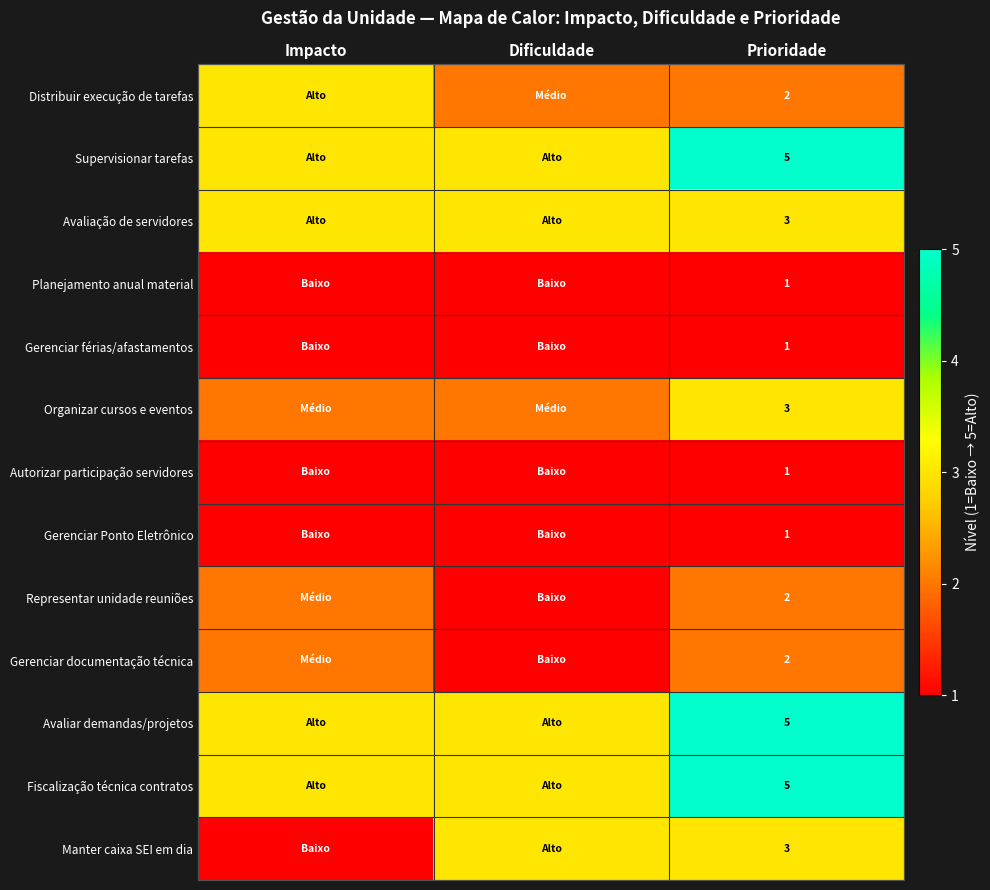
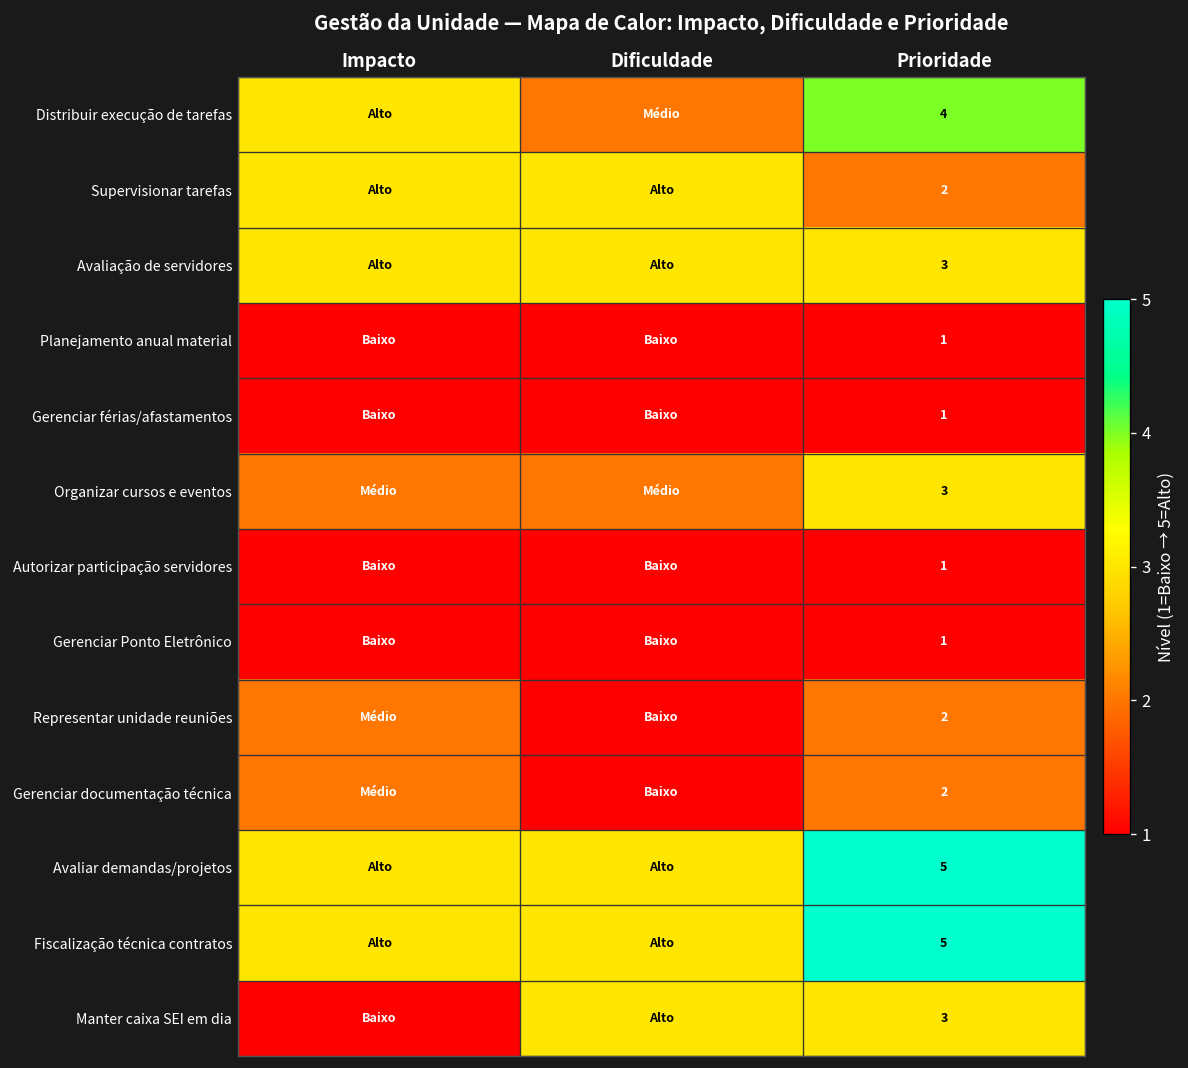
  {
    "Distribuir execução de tarefas": {
-     "Prioridade": 2
+     "Prioridade": 4
    },
    "Supervisionar tarefas": {
-     "Prioridade": 5
+     "Prioridade": 2
    },
    "Avaliação de servidores": {
      "Prioridade": 3
    },
    "Planejamento anual material": {
      "Prioridade": 1
    },
    "Gerenciar férias/afastamentos": {
      "Prioridade": 1
    },
    "Organizar cursos e eventos": {
      "Prioridade": 3
    },
    "Autorizar participação servidores": {
      "Prioridade": 1
    },
    "Gerenciar Ponto Eletrônico": {
      "Prioridade": 1
    },
    "Representar unidade reuniões": {
      "Prioridade": 2
    },
    "Gerenciar documentação técnica": {
      "Prioridade": 2
    },
    "Avaliar demandas/projetos": {
      "Prioridade": 5
    },
    "Fiscalização técnica contratos": {
      "Prioridade": 5
    },
    "Manter caixa SEI em dia": {
      "Prioridade": 3
    }
  }
